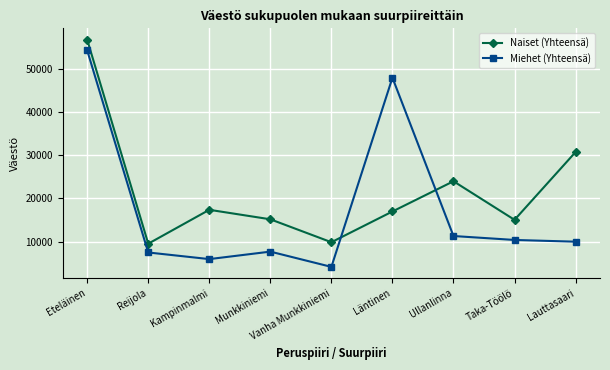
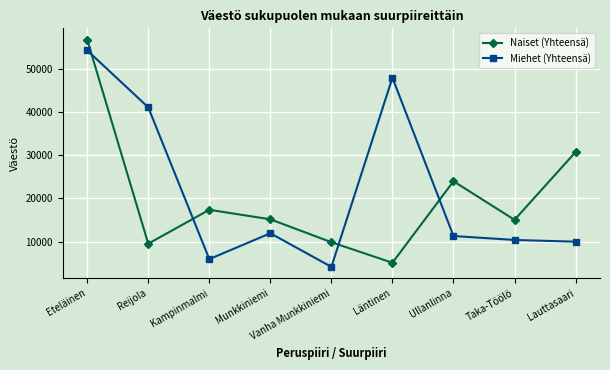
  {
    "Naiset (Yhteensä)": {
      "Eteläinen": 57000,
      "Reijola": 10000,
      "Kampinmalmi": 17000,
      "Munkkiniemi": 15000,
      "Vanha Munkkiniemi": 10000,
-     "Läntinen": 17000,
+     "Läntinen": 5000,
      "Ullanlinna": 24000,
      "Taka-Töölö": 15000,
      "Lauttasaari": 31000
    },
    "Miehet (Yhteensä)": {
      "Eteläinen": 54000,
-     "Reijola": 7000,
+     "Reijola": 41000,
      "Kampinmalmi": 6000,
-     "Munkkiniemi": 8000,
+     "Munkkiniemi": 12000,
      "Vanha Munkkiniemi": 4000,
      "Läntinen": 48000,
      "Ullanlinna": 11000,
      "Taka-Töölö": 10000,
      "Lauttasaari": 10000
    }
  }
